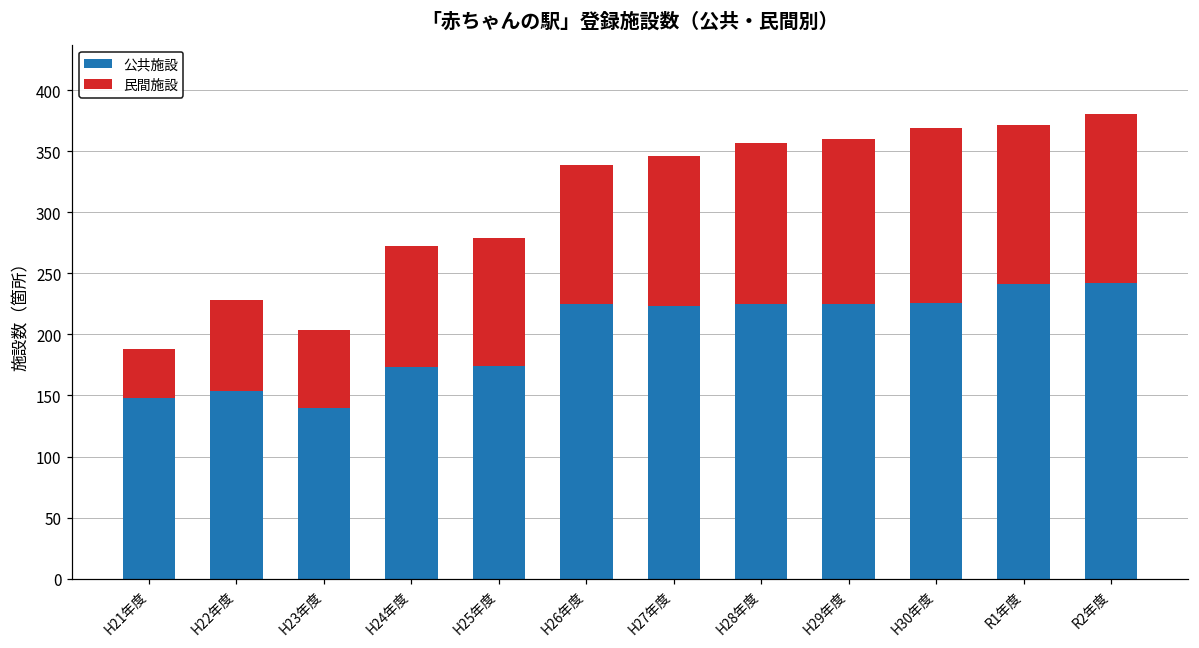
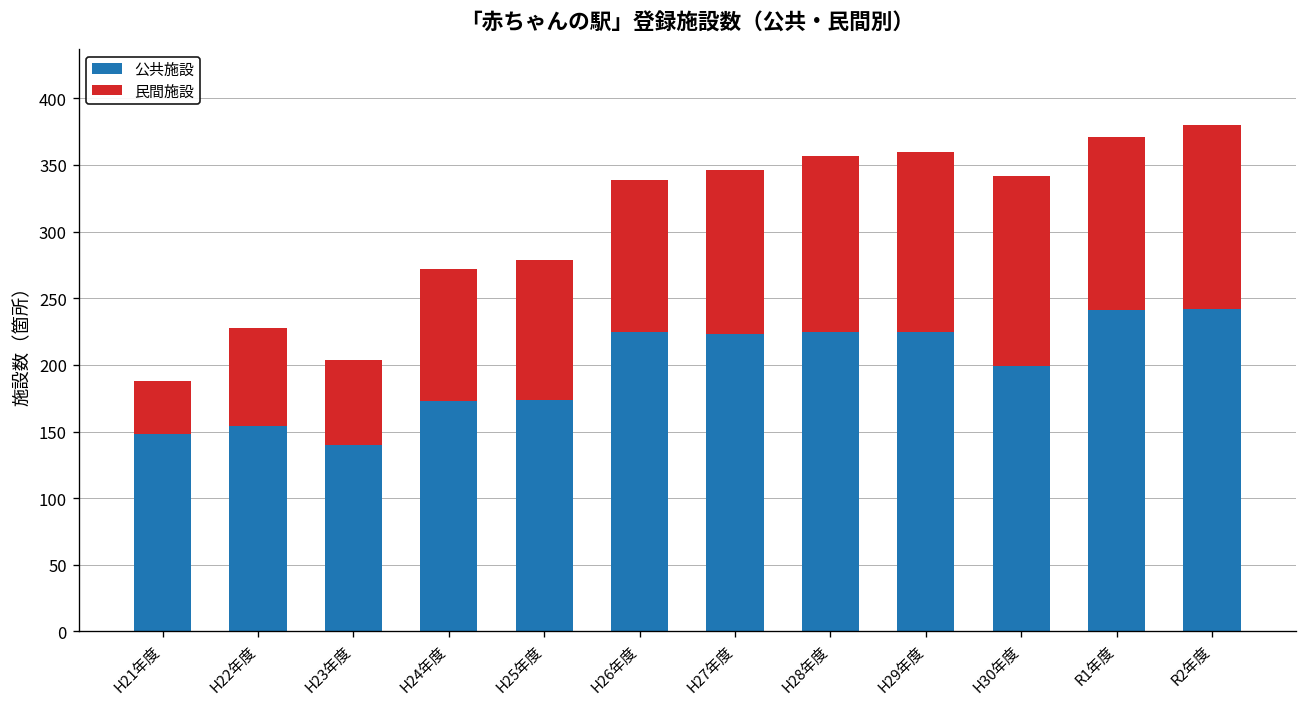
  {
    "公共施設": {
      "H21年度": 148,
      "H22年度": 154,
      "H23年度": 140,
      "H24年度": 173,
      "H25年度": 174,
      "H26年度": 225,
      "H27年度": 223,
      "H28年度": 225,
      "H29年度": 225,
-     "H30年度": 226,
+     "H30年度": 199,
      "R1年度": 241,
      "R2年度": 242
    },
    "民間施設": {
      "H21年度": 40,
      "H22年度": 74,
      "H23年度": 64,
      "H24年度": 99,
      "H25年度": 105,
      "H26年度": 114,
      "H27年度": 123,
      "H28年度": 132,
      "H29年度": 135,
      "H30年度": 143,
      "R1年度": 130,
      "R2年度": 138
    }
  }
